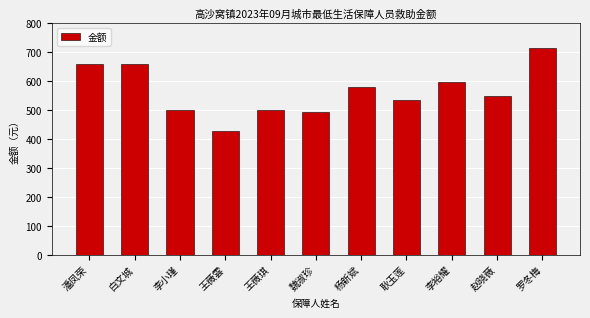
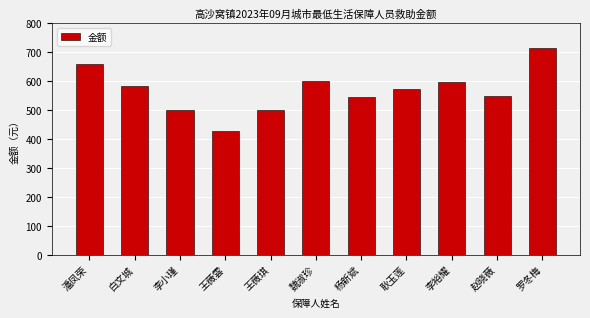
  {
    "潘凤荣": 660,
-   "白文城": 660,
+   "白文城": 590,
    "李小瑾": 500,
    "王薇雲": 430,
    "王薇琪": 500,
-   "魏淑珍": 500,
-   "杨新斌": 580,
-   "耿玉莲": 540,
+   "魏淑珍": 600,
+   "杨新斌": 550,
+   "耿玉莲": 570,
    "李裕耀": 600,
    "赵晓薇": 550,
    "罗冬梅": 720
  }
